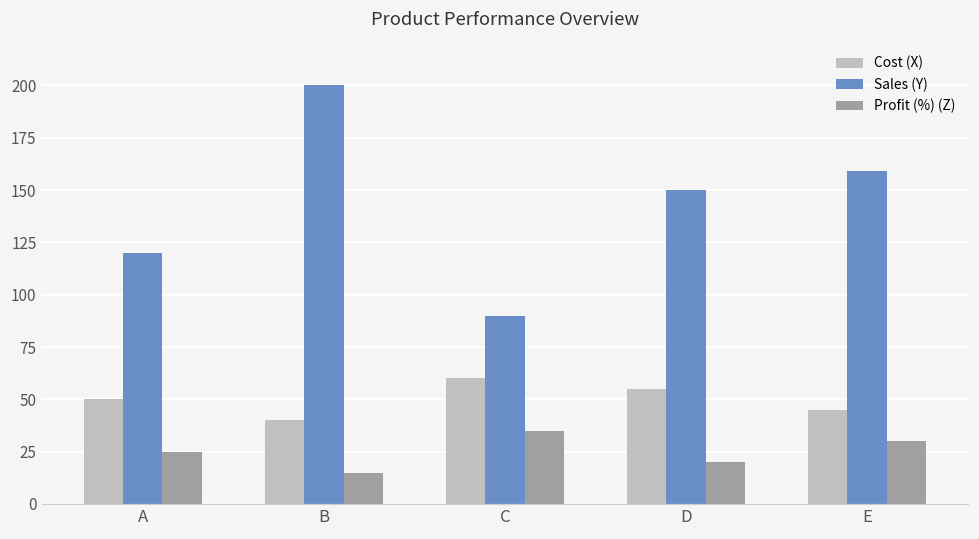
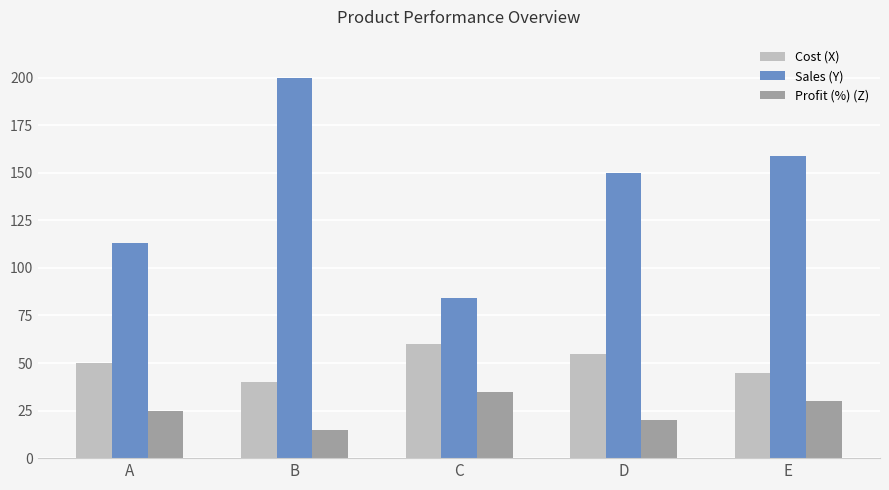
  {
    "Sales (Y)": {
-     "A": 120,
+     "A": 113,
      "B": 200,
-     "C": 90,
+     "C": 84,
      "D": 150,
      "E": 159
    }
  }
